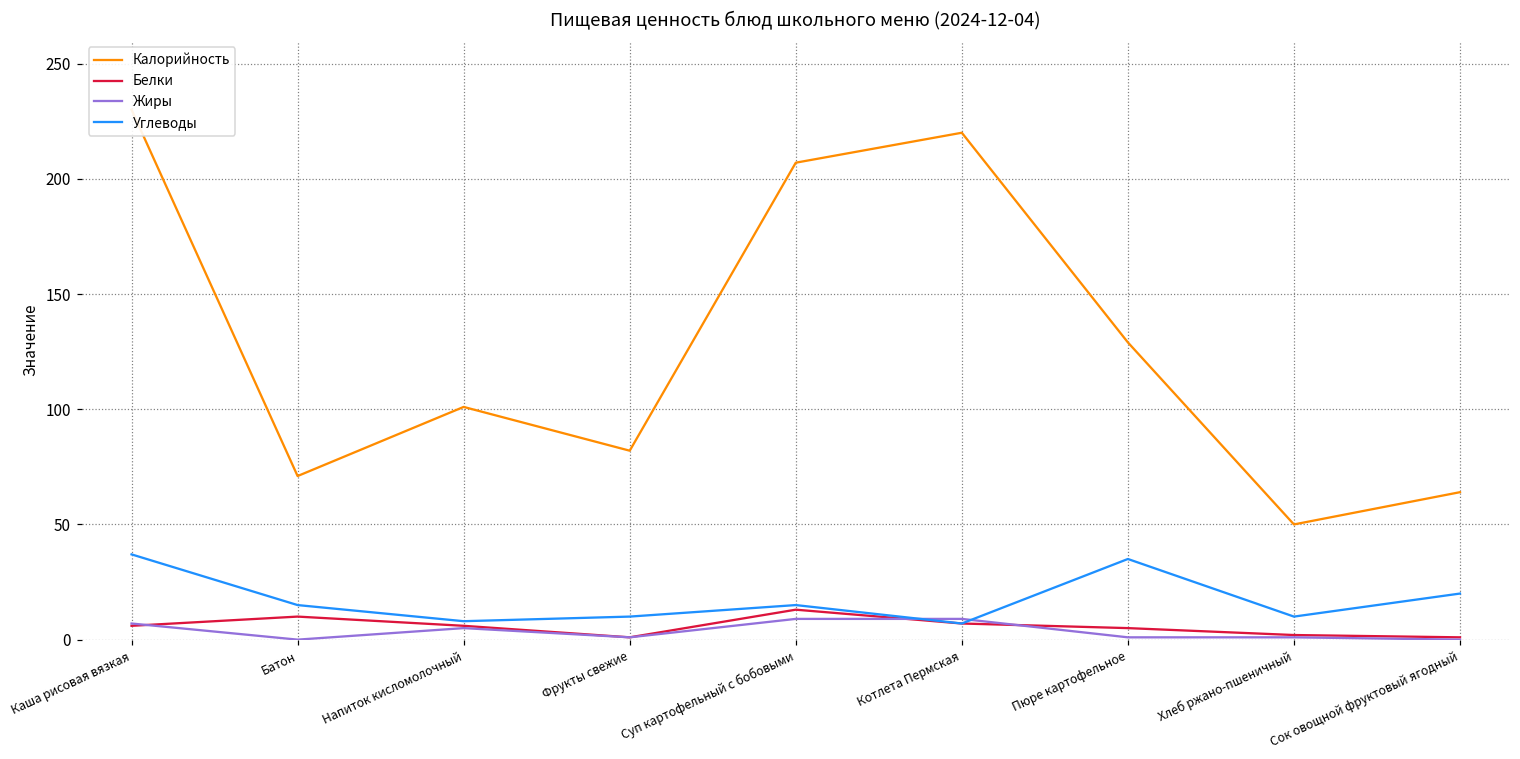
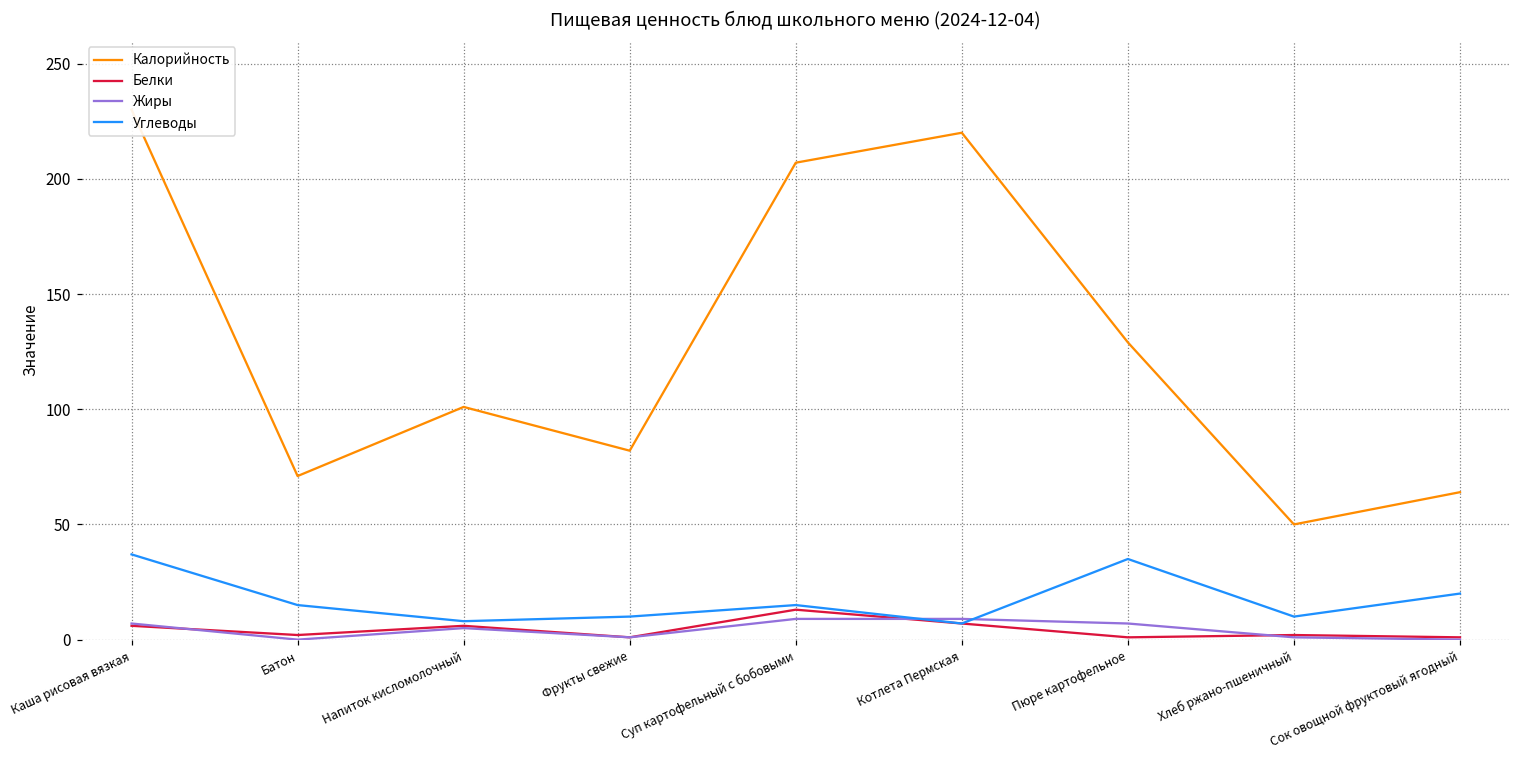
  {
    "Калорийность": {
      "Батон": 71,
      "Напиток кисломолочный": 101,
      "Фрукты свежие": 82,
      "Суп картофельный с бобовыми": 207,
      "Котлета Пермская": 220,
      "Пюре картофельное": 129,
      "Хлеб ржано-пшеничный": 50,
      "Сок овощной фруктовый ягодный": 64
    },
    "Белки": {
-     "Батон": 10,
+     "Батон": 2,
      "Суп картофельный с бобовыми": 13,
-     "Пюре картофельное": 5
+     "Пюре картофельное": 1
    },
    "Жиры": {
      "Батон": 0,
      "Суп картофельный с бобовыми": 9,
      "Котлета Пермская": 9,
-     "Пюре картофельное": 1
+     "Пюре картофельное": 7
    },
    "Углеводы": {
      "Каша рисовая вязкая": 37,
      "Батон": 15,
      "Напиток кисломолочный": 8,
      "Фрукты свежие": 10,
      "Суп картофельный с бобовыми": 15,
      "Пюре картофельное": 35,
      "Хлеб ржано-пшеничный": 10,
      "Сок овощной фруктовый ягодный": 20
    }
  }
